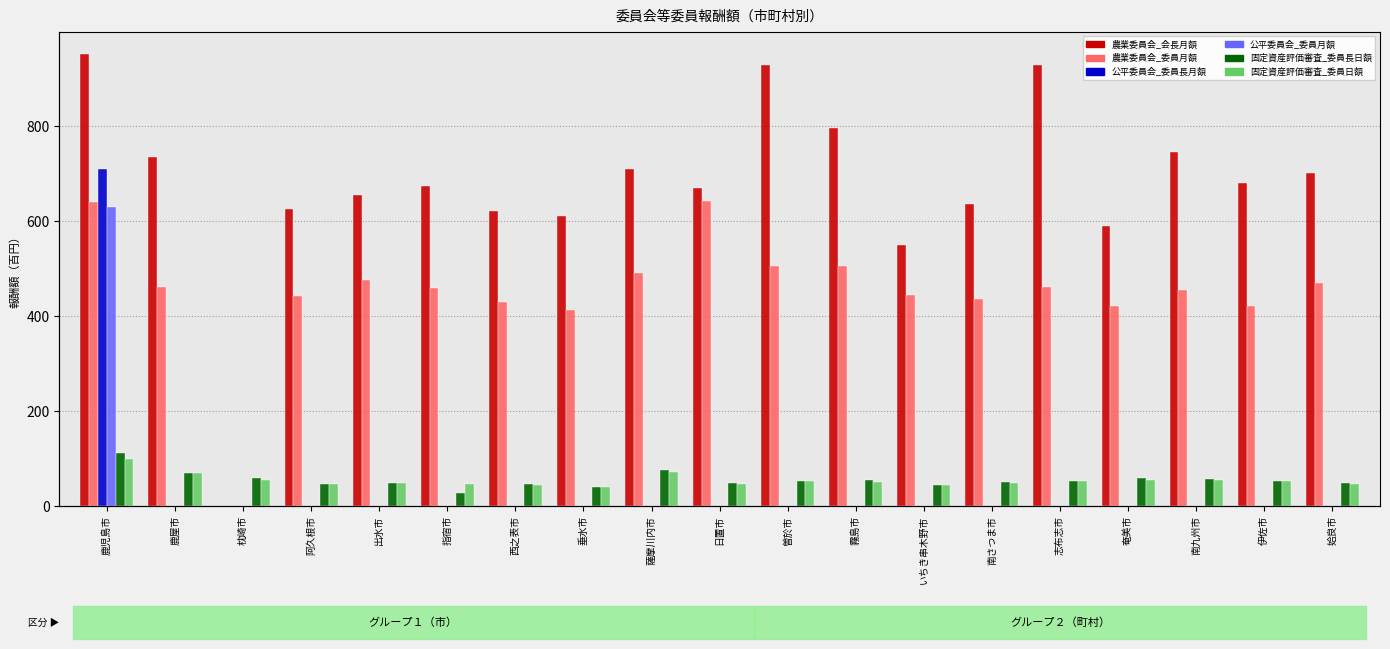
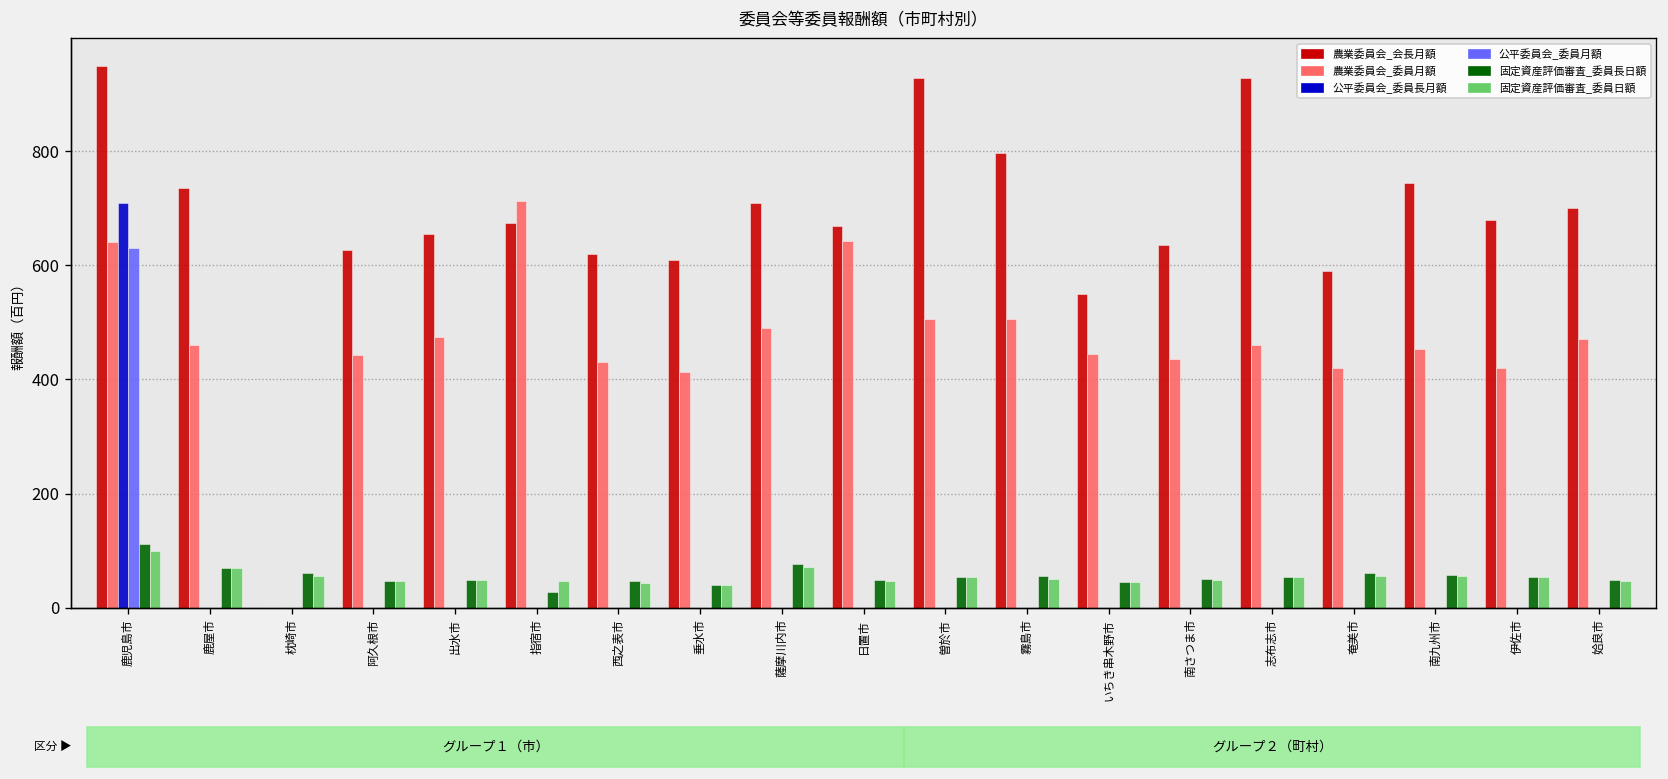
  {
    "農業委員会_会長月額": {
      "鹿児島市": 950,
      "鹿屋市": 740,
      "枕崎市": 0,
      "阿久根市": 630,
      "出水市": 660,
      "指宿市": 670,
      "西之表市": 620,
      "垂水市": 610,
      "薩摩川内市": 710,
      "日置市": 670,
      "曽於市": 930,
      "霧島市": 800,
      "いちき串木野市": 550,
      "南さつま市": 640,
      "志布志市": 930,
      "奄美市": 590,
      "南九州市": 740,
      "伊佐市": 680,
      "姶良市": 700
    },
    "農業委員会_委員月額": {
      "鹿児島市": 640,
      "鹿屋市": 460,
      "枕崎市": 0,
      "阿久根市": 440,
      "出水市": 480,
-     "指宿市": 460,
+     "指宿市": 710,
      "西之表市": 430,
      "垂水市": 410,
      "薩摩川内市": 490,
      "日置市": 640,
      "曽於市": 510,
      "霧島市": 510,
      "いちき串木野市": 450,
      "南さつま市": 440,
      "志布志市": 460,
      "奄美市": 420,
      "南九州市": 450,
      "伊佐市": 420,
      "姶良市": 470
    },
    "公平委員会_委員長月額": {
      "鹿児島市": 710,
      "鹿屋市": 0,
      "枕崎市": 0,
      "阿久根市": 0,
      "出水市": 0,
      "指宿市": 0,
      "西之表市": 0,
      "垂水市": 0,
      "薩摩川内市": 0,
      "日置市": 0,
      "曽於市": 0,
      "霧島市": 0,
      "いちき串木野市": 0,
      "南さつま市": 0,
      "志布志市": 0,
      "奄美市": 0,
      "南九州市": 0,
      "伊佐市": 0,
      "姶良市": 0
    },
    "公平委員会_委員月額": {
      "鹿児島市": 630,
      "鹿屋市": 0,
      "枕崎市": 0,
      "阿久根市": 0,
      "出水市": 0,
      "指宿市": 0,
      "西之表市": 0,
      "垂水市": 0,
      "薩摩川内市": 0,
      "日置市": 0,
      "曽於市": 0,
      "霧島市": 0,
      "いちき串木野市": 0,
      "南さつま市": 0,
      "志布志市": 0,
      "奄美市": 0,
      "南九州市": 0,
      "伊佐市": 0,
      "姶良市": 0
    },
    "固定資産評価審査_委員長日額": {
      "鹿児島市": 110,
      "鹿屋市": 70,
      "枕崎市": 60,
      "阿久根市": 50,
      "出水市": 50,
      "指宿市": 30,
      "西之表市": 50,
      "垂水市": 40,
      "薩摩川内市": 80,
      "日置市": 50,
      "曽於市": 50,
      "霧島市": 60,
      "いちき串木野市": 50,
      "南さつま市": 50,
      "志布志市": 50,
      "奄美市": 60,
      "南九州市": 60,
      "伊佐市": 50,
      "姶良市": 50
    },
    "固定資産評価審査_委員日額": {
      "鹿児島市": 100,
      "鹿屋市": 70,
      "枕崎市": 60,
      "阿久根市": 50,
      "出水市": 50,
      "指宿市": 50,
      "西之表市": 40,
      "垂水市": 40,
      "薩摩川内市": 70,
      "日置市": 50,
      "曽於市": 50,
      "霧島市": 50,
      "いちき串木野市": 50,
      "南さつま市": 50,
      "志布志市": 50,
      "奄美市": 60,
      "南九州市": 60,
      "伊佐市": 50,
      "姶良市": 50
    }
  }
